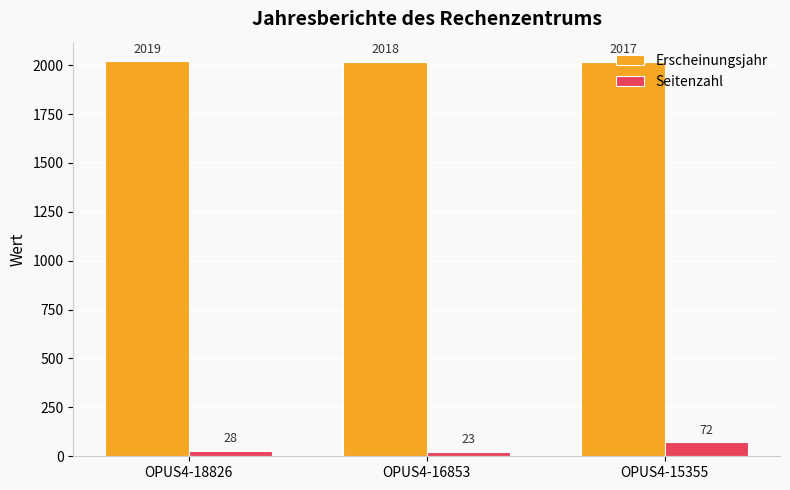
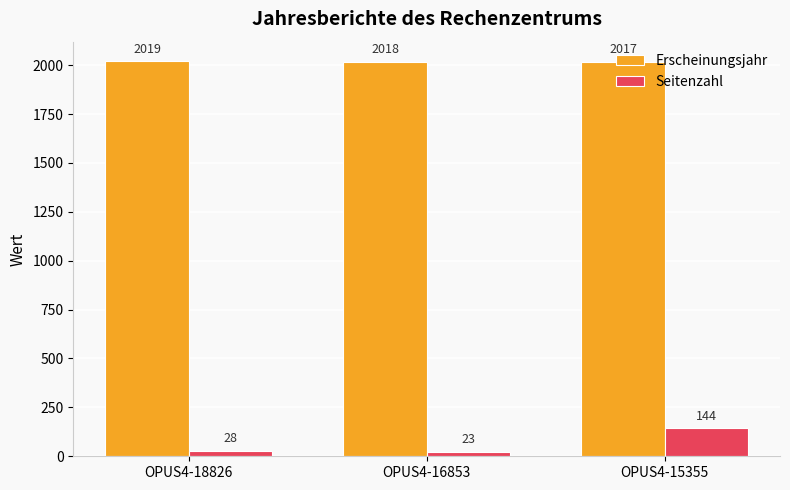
  {
    "Erscheinungsjahr": {
      "OPUS4-18826": 2019,
      "OPUS4-16853": 2018,
      "OPUS4-15355": 2017
    },
    "Seitenzahl": {
      "OPUS4-18826": 28,
      "OPUS4-16853": 23,
-     "OPUS4-15355": 72
+     "OPUS4-15355": 144
    }
  }
